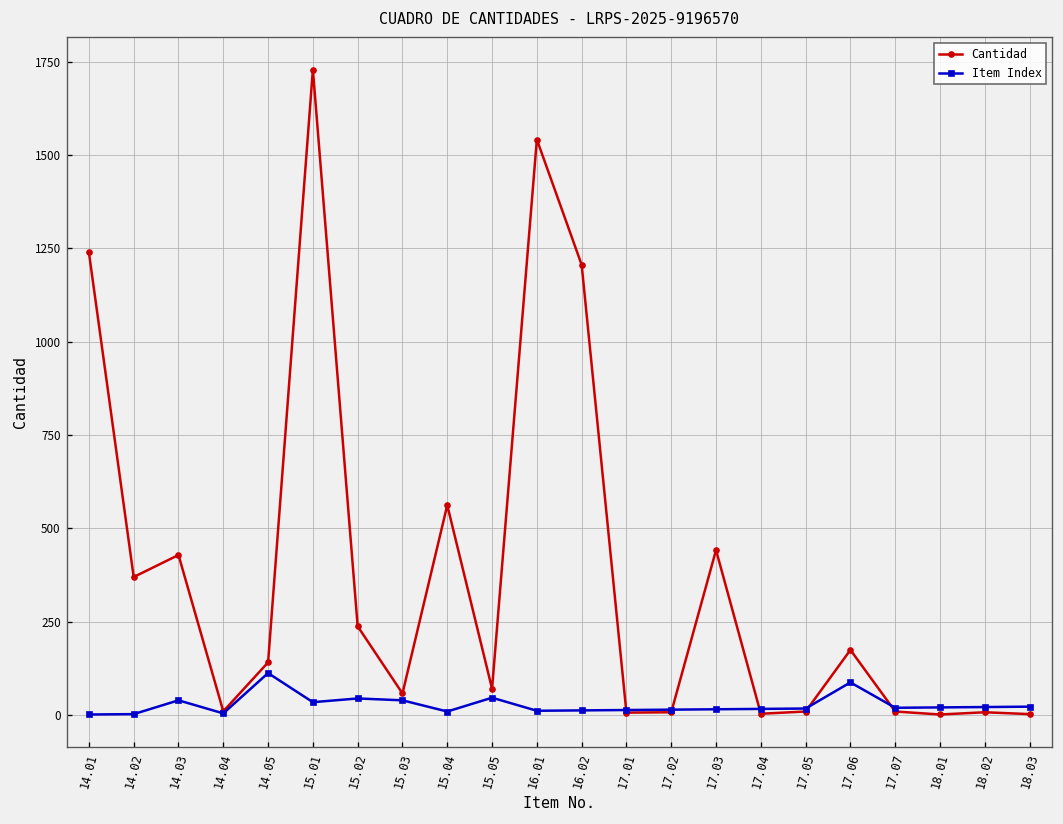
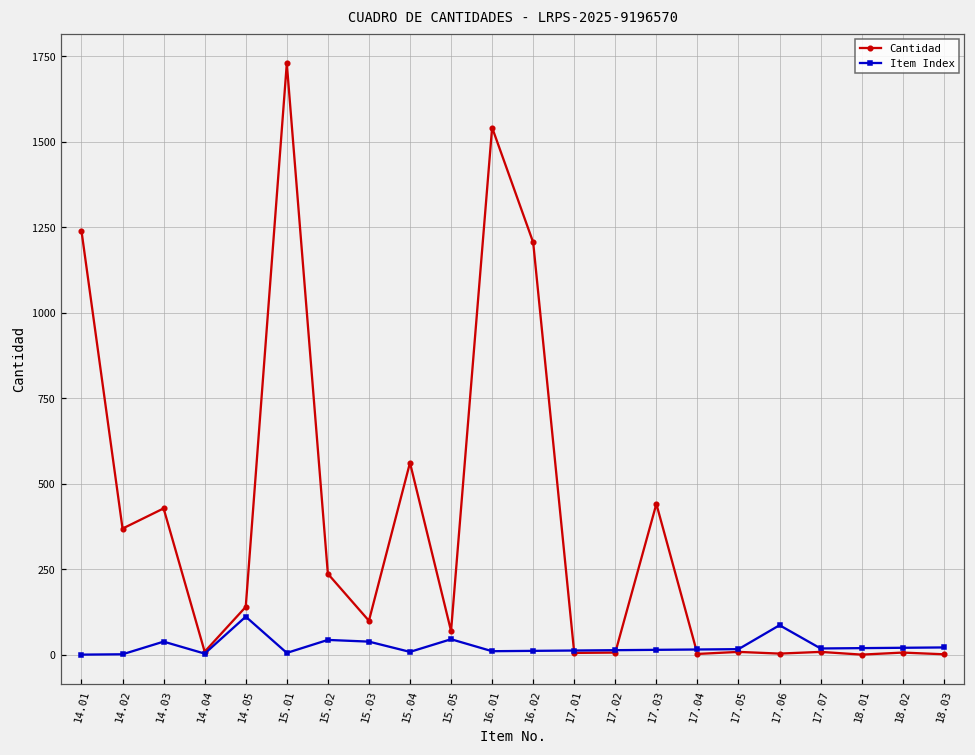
  {
    "Cantidad": {
      "14.01": 1240,
      "14.02": 370,
      "14.03": 430,
      "14.05": 140,
      "15.01": 1730,
      "15.02": 240,
-     "15.03": 60,
+     "15.03": 100,
      "15.04": 560,
      "15.05": 70,
      "16.01": 1540,
      "16.02": 1210,
      "17.03": 440,
      "17.04": 0,
-     "17.06": 170,
+     "17.06": 0,
      "17.07": 10,
      "18.01": 0,
      "18.02": 10,
      "18.03": 0
    },
    "Item Index": {
      "14.01": 0,
      "14.02": 0,
      "14.03": 40,
      "14.05": 110,
-     "15.01": 30,
+     "15.01": 10,
      "15.02": 40,
      "15.03": 40,
      "15.04": 10,
      "15.05": 50,
      "16.01": 10,
      "16.02": 10,
      "17.03": 20,
      "17.04": 20,
      "17.06": 90,
      "17.07": 20,
      "18.01": 20,
      "18.02": 20,
      "18.03": 20
    }
  }
